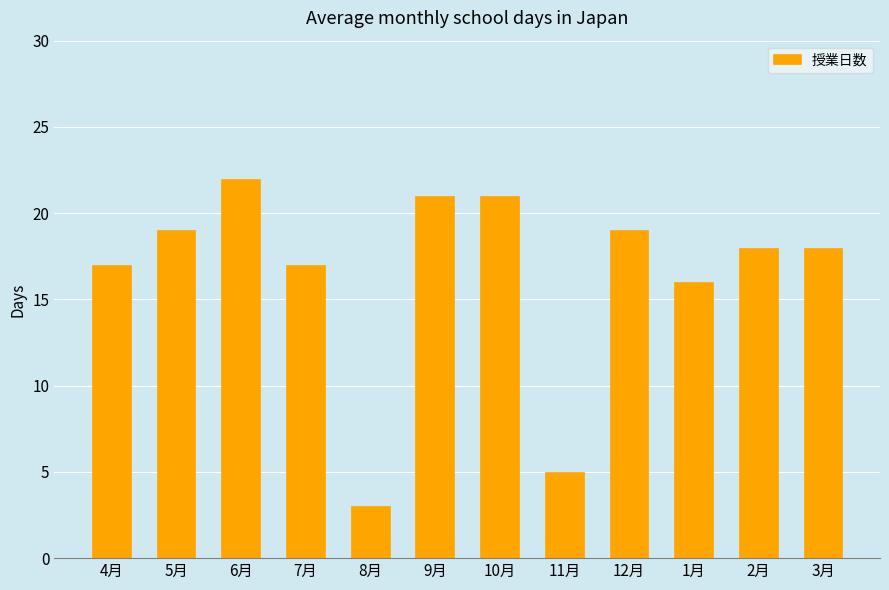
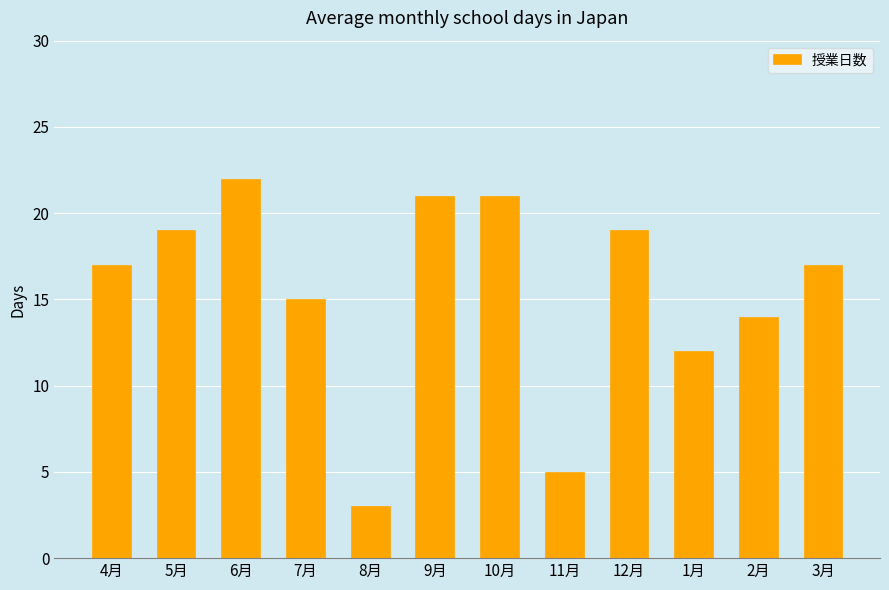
  {
    "4月": 17,
    "5月": 19,
    "6月": 22,
-   "7月": 17,
+   "7月": 15,
    "8月": 3,
    "9月": 21,
    "10月": 21,
    "11月": 5,
    "12月": 19,
-   "1月": 16,
-   "2月": 18,
-   "3月": 18
+   "1月": 12,
+   "2月": 14,
+   "3月": 17
  }
